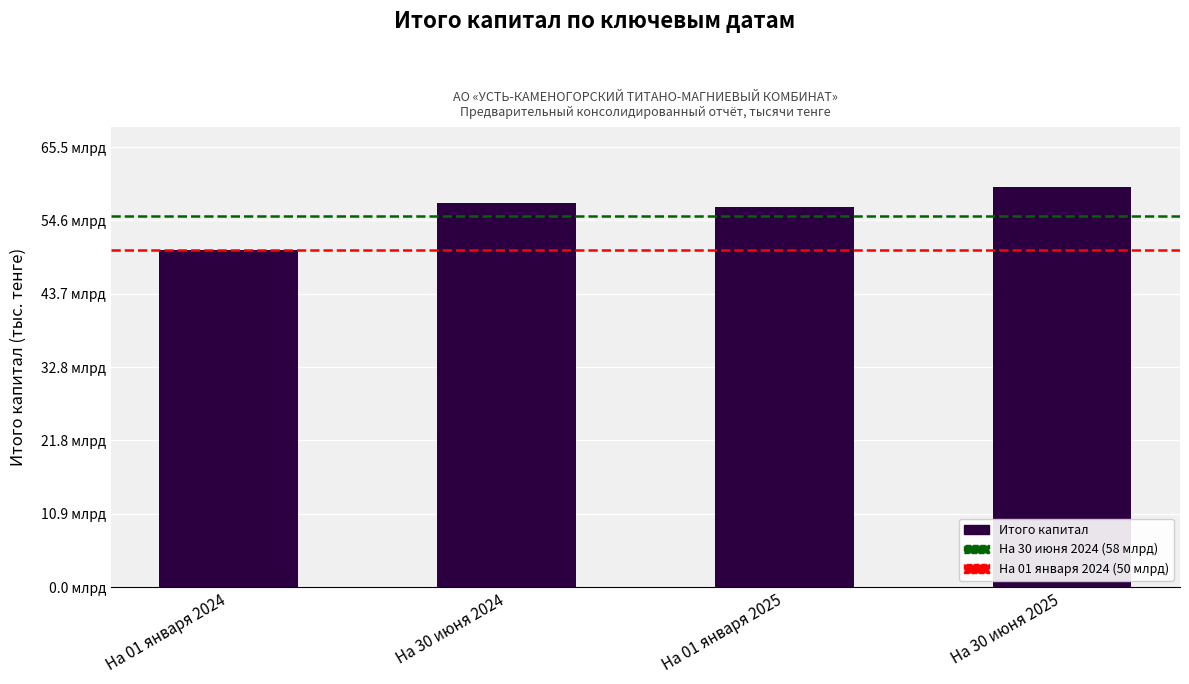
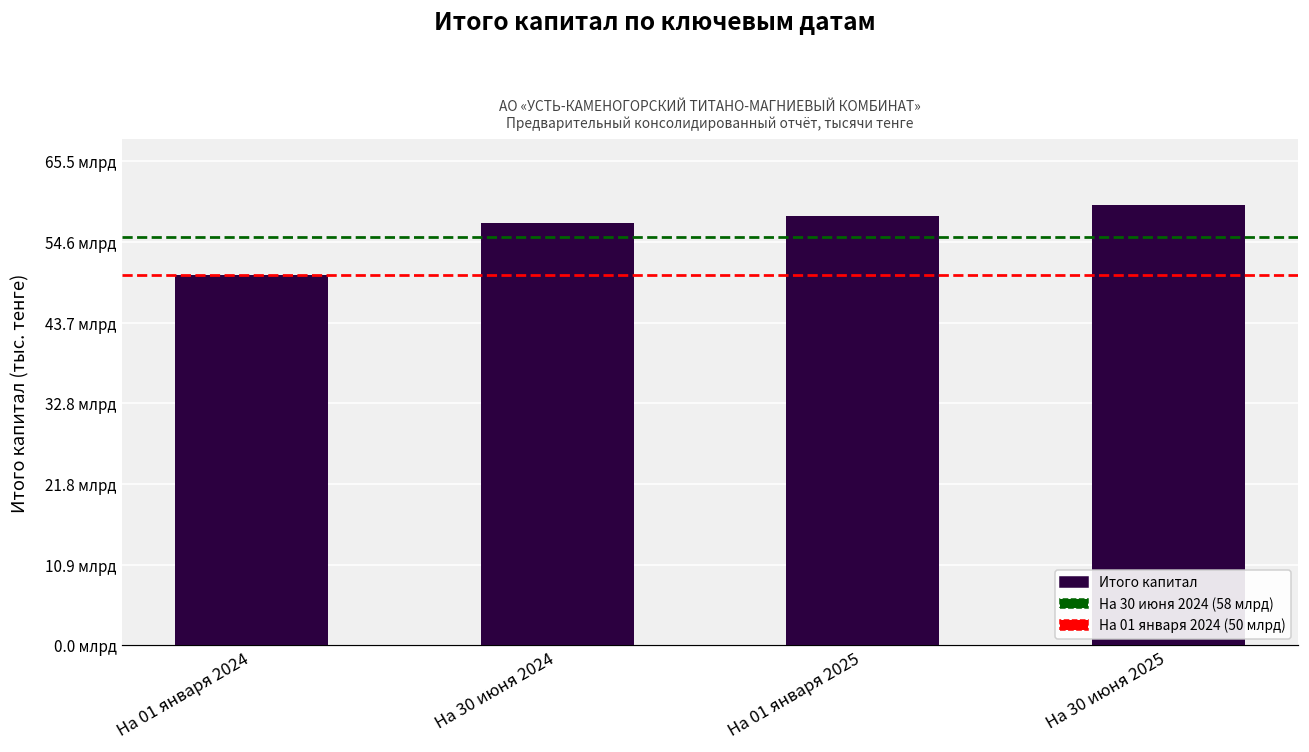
  {
    "На 01 января 2024": "50 млрд",
    "На 30 июня 2024": "57 млрд",
-   "На 01 января 2025": "57 млрд",
+   "На 01 января 2025": "58 млрд",
    "На 30 июня 2025": "60 млрд"
  }
